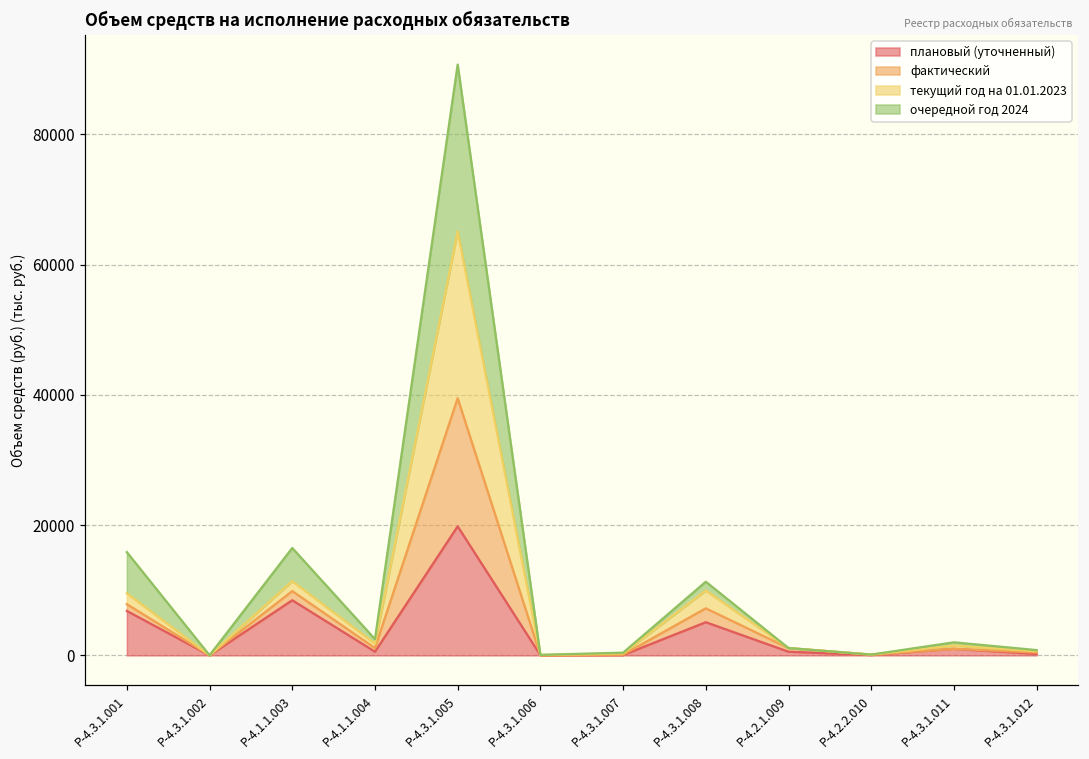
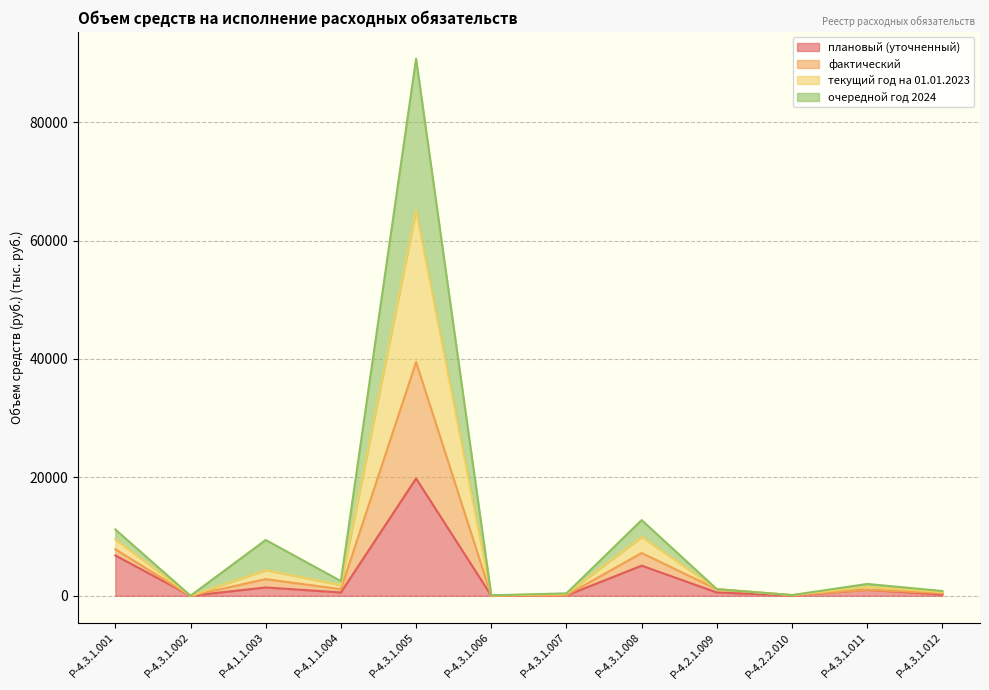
  {
    "плановый (уточненный)": {
      "Р-4.3.1.001": 7000,
-     "Р-4.1.1.003": 8000,
+     "Р-4.1.1.003": 1000,
      "Р-4.1.1.004": 1000,
      "Р-4.3.1.005": 20000,
      "Р-4.3.1.008": 5000,
      "Р-4.2.1.009": 1000
    },
    "очередной год 2024": {
-     "Р-4.3.1.001": 6000,
+     "Р-4.3.1.001": 2000,
      "Р-4.1.1.003": 5000,
      "Р-4.1.1.004": 1000,
      "Р-4.3.1.005": 26000,
-     "Р-4.3.1.008": 1000,
+     "Р-4.3.1.008": 3000,
      "Р-4.3.1.011": 1000
    }
  }
